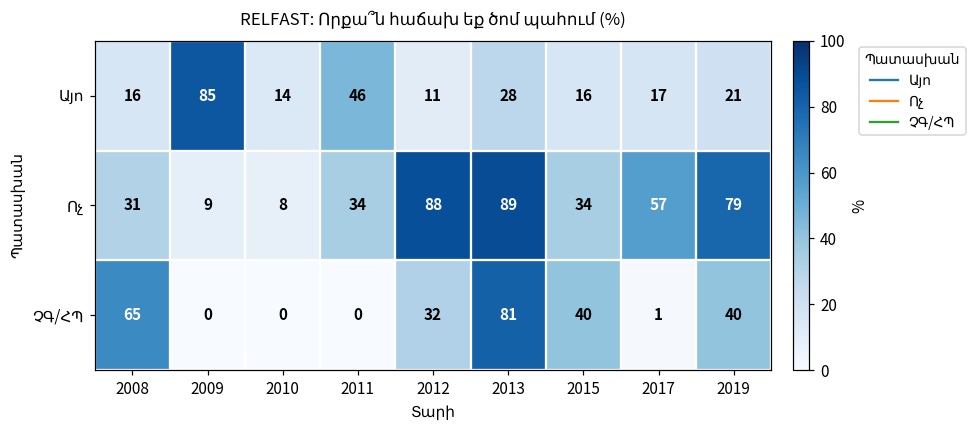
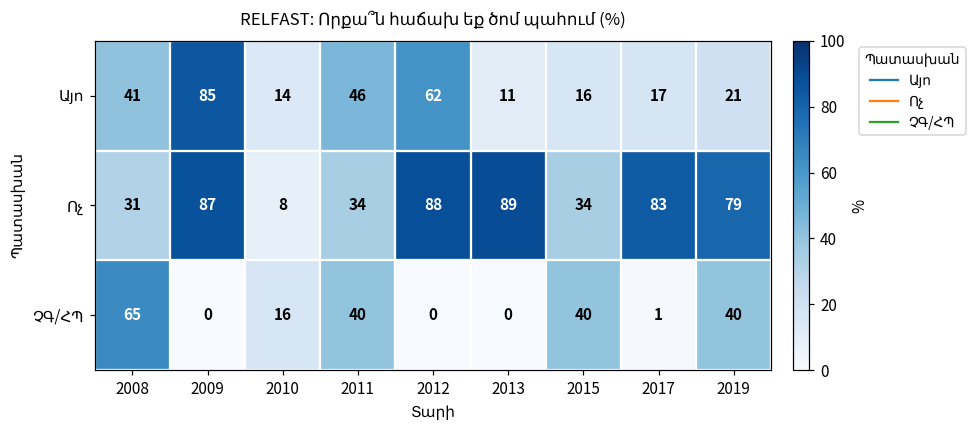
  {
    "Այո": {
-     "2008": 16,
+     "2008": 41,
      "2009": 85,
      "2010": 14,
      "2011": 46,
-     "2012": 11,
-     "2013": 28,
+     "2012": 62,
+     "2013": 11,
      "2015": 16,
      "2017": 17,
      "2019": 21
    },
    "Ոչ": {
      "2008": 31,
-     "2009": 9,
+     "2009": 87,
      "2010": 8,
      "2011": 34,
      "2012": 88,
      "2013": 89,
      "2015": 34,
-     "2017": 57,
+     "2017": 83,
      "2019": 79
    },
    "ՉԳ/ՀՊ": {
      "2008": 65,
      "2009": 0,
-     "2010": 0,
-     "2011": 0,
-     "2012": 32,
-     "2013": 81,
+     "2010": 16,
+     "2011": 40,
+     "2012": 0,
+     "2013": 0,
      "2015": 40,
      "2017": 1,
      "2019": 40
    }
  }
